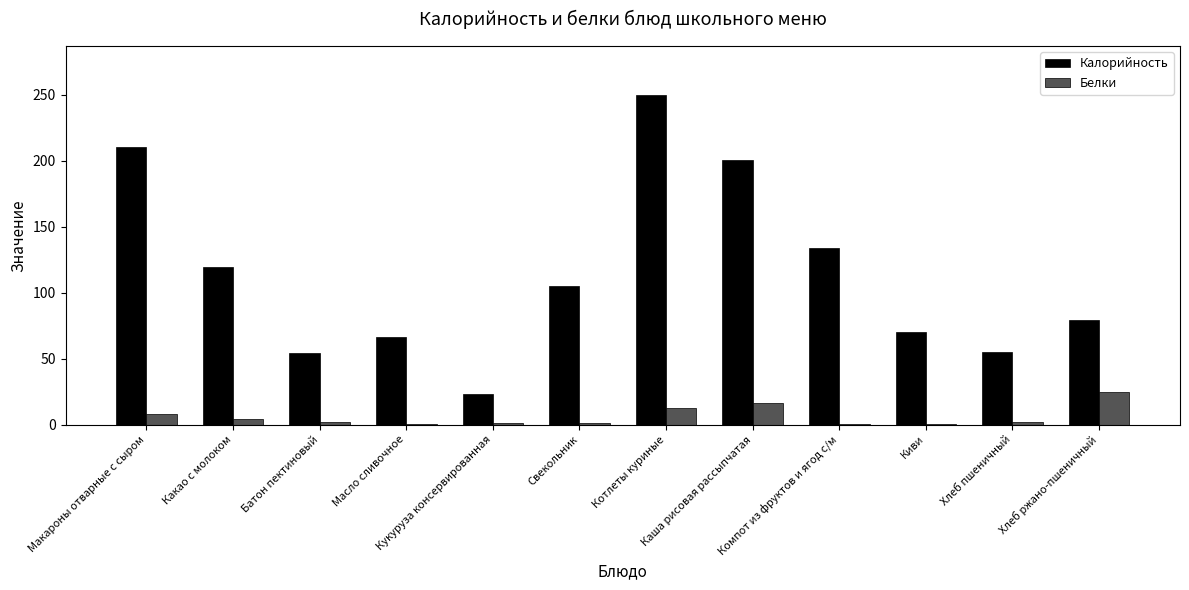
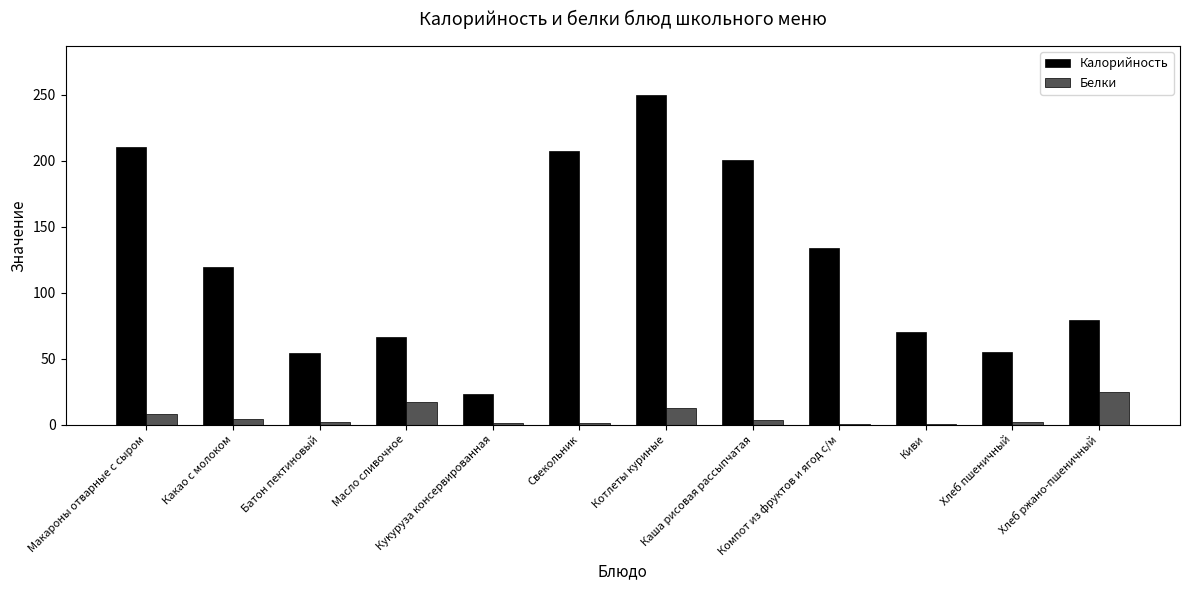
  {
    "Калорийность": {
      "Макароны отварные с сыром": 211,
      "Какао с молоком": 119,
      "Батон пектиновый": 54,
      "Масло сливочное": 66,
      "Кукуруза консервированная": 23,
-     "Свекольник": 105,
+     "Свекольник": 207,
      "Котлеты куриные": 249,
      "Каша рисовая рассыпчатая": 201,
      "Компот из фруктов и ягод с/м": 134,
      "Киви": 71,
      "Хлеб пшеничный": 55,
      "Хлеб ржано-пшеничный": 79
    },
    "Белки": {
      "Макароны отварные с сыром": 8,
      "Какао с молоком": 4,
-     "Масло сливочное": 0,
+     "Масло сливочное": 17,
      "Котлеты куриные": 13,
-     "Каша рисовая рассыпчатая": 17,
+     "Каша рисовая рассыпчатая": 4,
      "Хлеб пшеничный": 2,
      "Хлеб ржано-пшеничный": 25
    }
  }
